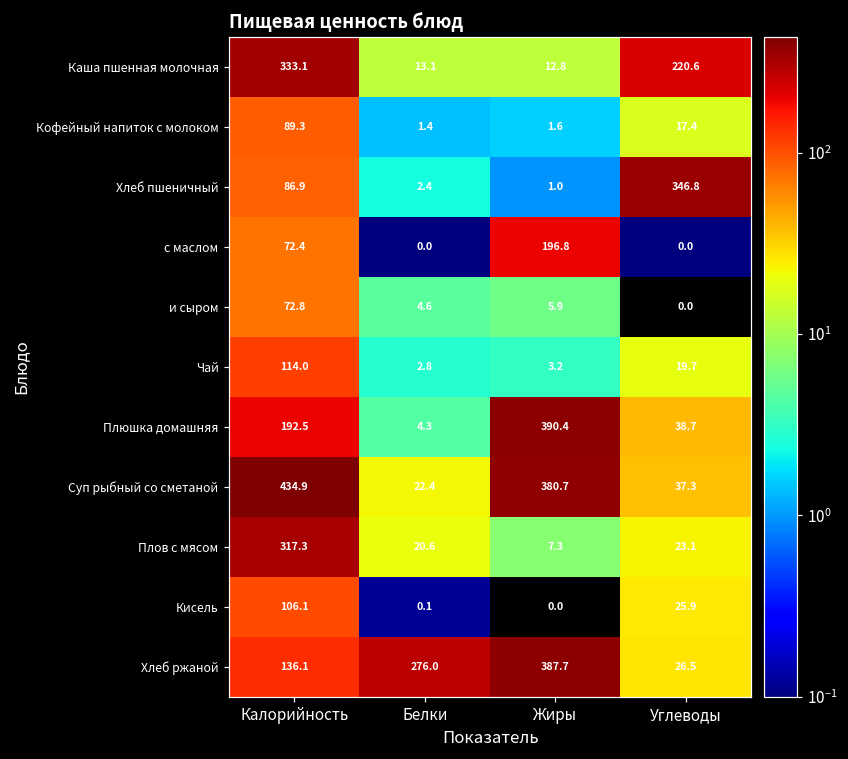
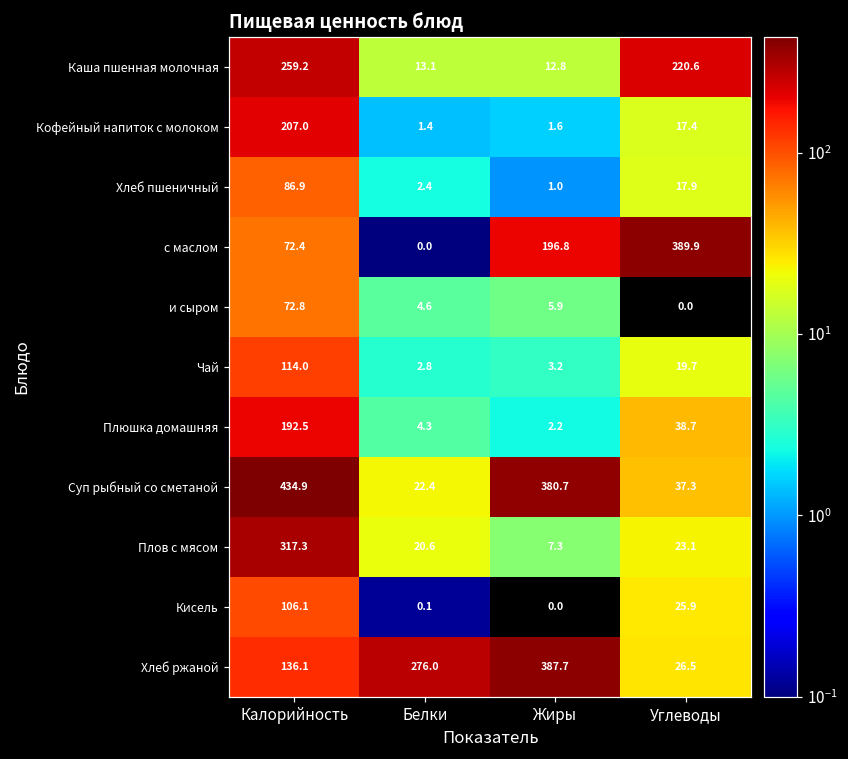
  {
    "Каша пшенная молочная": {
-     "Калорийность": 333.1,
+     "Калорийность": 259.2,
      "Белки": 13.1,
      "Жиры": 12.8,
      "Углеводы": 220.6
    },
    "Кофейный напиток с молоком": {
-     "Калорийность": 89.3,
+     "Калорийность": 207.0,
      "Белки": 1.4,
      "Жиры": 1.6,
      "Углеводы": 17.4
    },
    "Хлеб пшеничный": {
      "Калорийность": 86.9,
      "Белки": 2.4,
      "Жиры": 1.0,
-     "Углеводы": 346.8
+     "Углеводы": 17.9
    },
    "с маслом": {
      "Калорийность": 72.4,
      "Белки": 0.0,
      "Жиры": 196.8,
-     "Углеводы": 0.0
+     "Углеводы": 389.9
    },
    "и сыром": {
      "Калорийность": 72.8,
      "Белки": 4.6,
      "Жиры": 5.9
    },
    "Чай": {
      "Калорийность": 114.0,
      "Белки": 2.8,
      "Жиры": 3.2,
      "Углеводы": 19.7
    },
    "Плюшка домашняя": {
      "Калорийность": 192.5,
      "Белки": 4.3,
-     "Жиры": 390.4,
+     "Жиры": 2.2,
      "Углеводы": 38.7
    },
    "Суп рыбный со сметаной": {
      "Калорийность": 434.9,
      "Белки": 22.4,
      "Жиры": 380.7,
      "Углеводы": 37.3
    },
    "Плов с мясом": {
      "Калорийность": 317.3,
      "Белки": 20.6,
      "Жиры": 7.3,
      "Углеводы": 23.1
    },
    "Кисель": {
      "Калорийность": 106.1,
      "Белки": 0.1,
      "Углеводы": 25.9
    },
    "Хлеб ржаной": {
      "Калорийность": 136.1,
      "Белки": 276.0,
      "Жиры": 387.7,
      "Углеводы": 26.5
    }
  }
